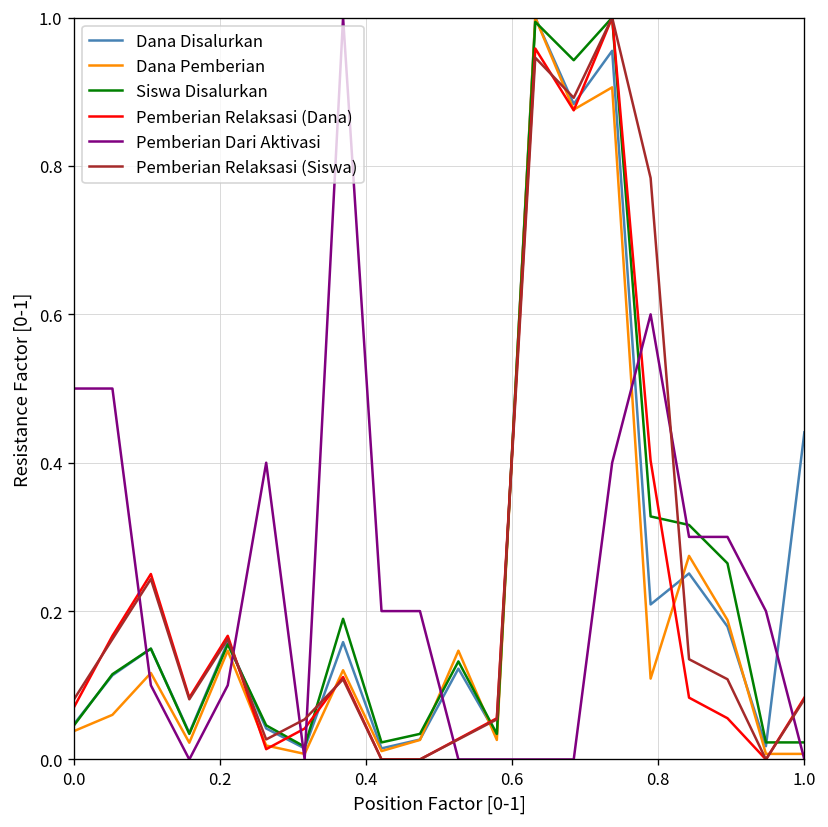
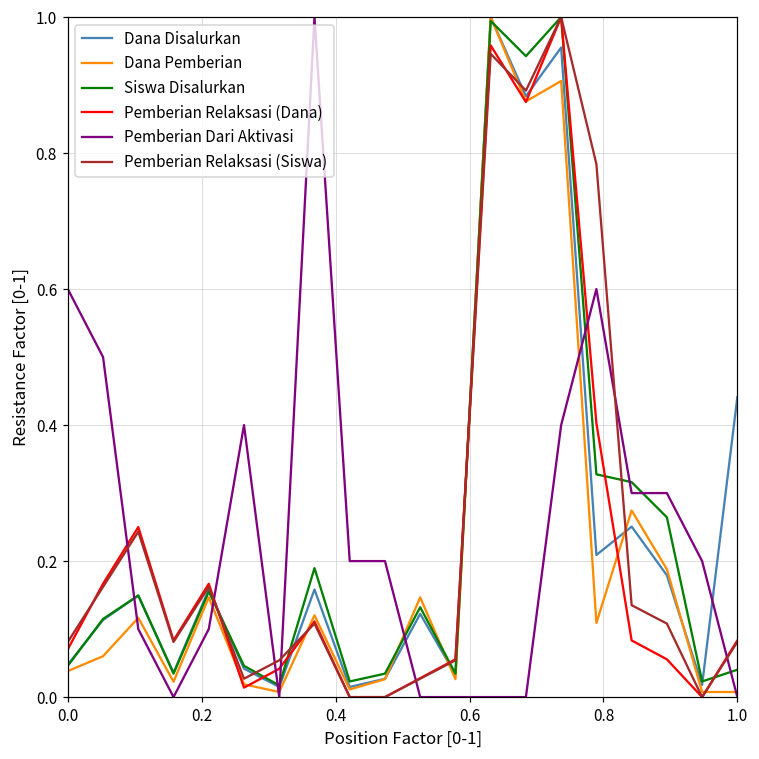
  {
    "Dana Disalurkan": {
      "1.0": 0.44
    },
    "Dana Pemberian": {
      "0.0": 0.04,
      "1.0": 0.01
    },
    "Siswa Disalurkan": {
-     "1.0": 0.02
+     "1.0": 0.04
    },
    "Pemberian Relaksasi (Dana)": {
      "0.0": 0.07
    },
    "Pemberian Dari Aktivasi": {
-     "0.0": 0.50,
+     "0.0": 0.60,
      "1.0": 0.00
    },
    "Pemberian Relaksasi (Siswa)": {
      "0.0": 0.08
    }
  }
